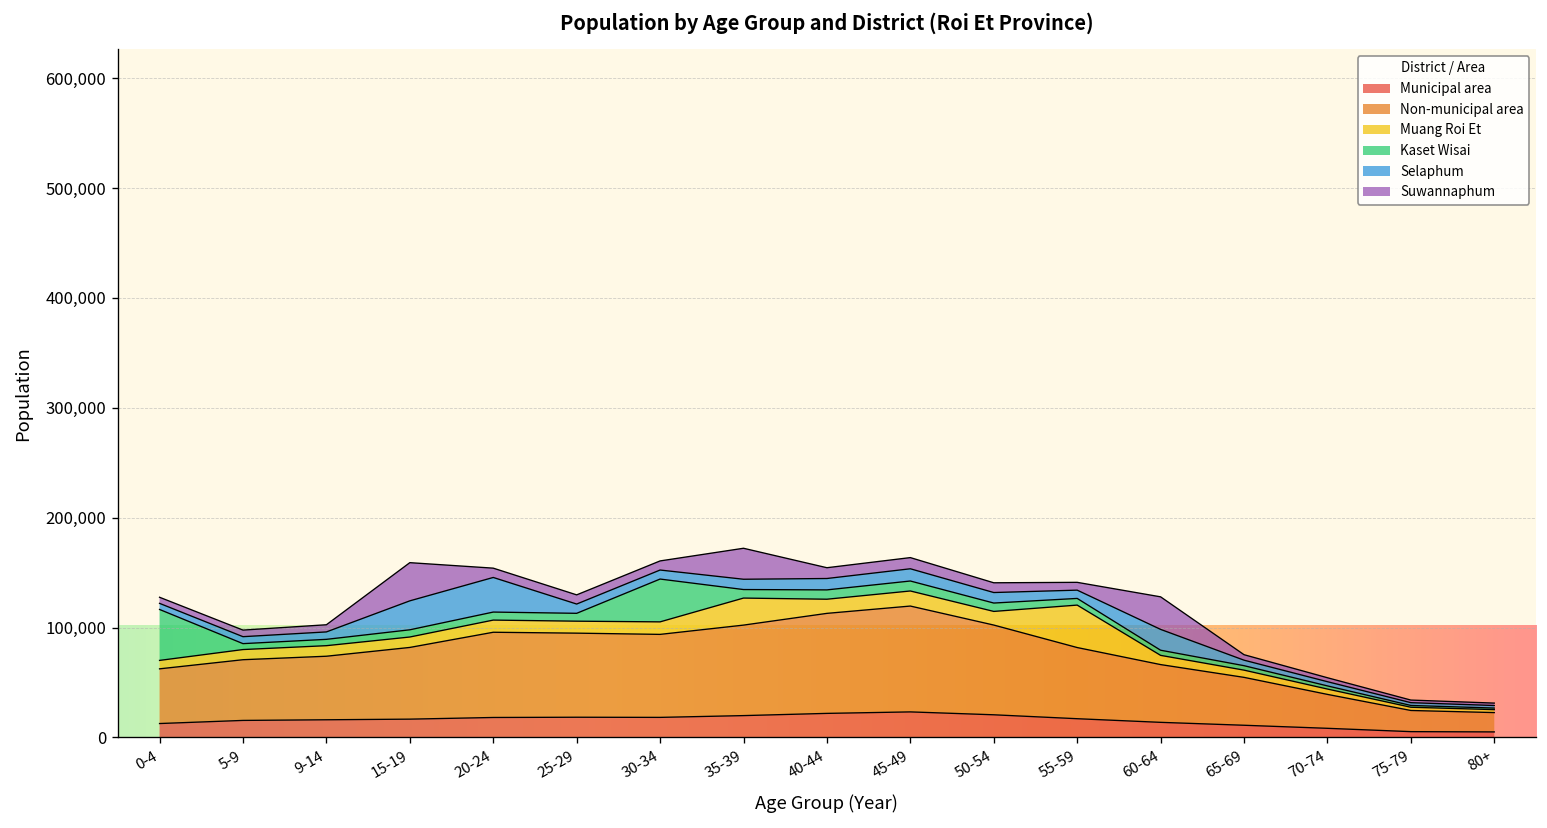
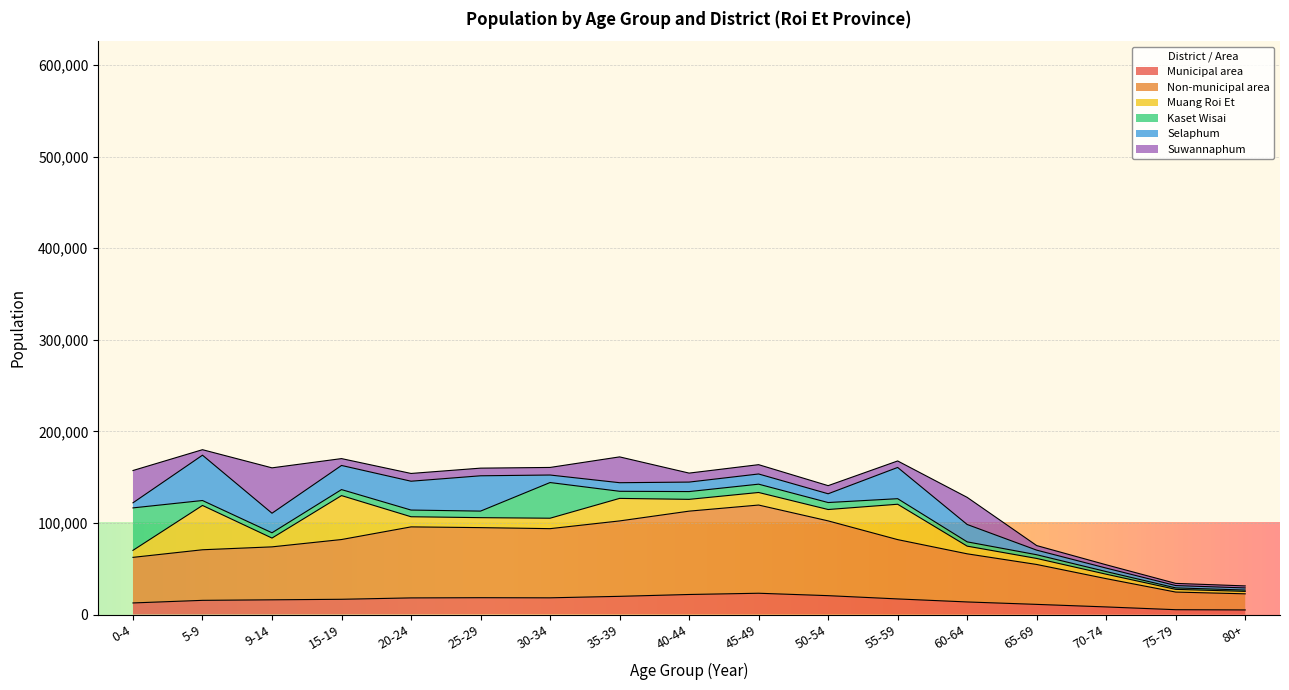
  {
    "Muang Roi Et": {
      "0-4": "10,000",
-     "5-9": "10,000",
+     "5-9": "50,000",
      "9-14": "10,000",
-     "15-19": "10,000",
+     "15-19": "50,000",
      "20-24": "10,000",
      "25-29": "10,000",
      "30-34": "10,000",
      "35-39": "20,000",
      "40-44": "10,000",
      "45-49": "10,000",
      "50-54": "10,000",
      "55-59": "40,000",
      "60-64": "10,000",
      "65-69": "10,000",
      "70-74": "0"
    },
    "Kaset Wisai": {
      "0-4": "50,000",
      "5-9": "10,000",
      "9-14": "10,000",
      "15-19": "10,000",
      "20-24": "10,000",
      "25-29": "10,000",
      "30-34": "40,000",
      "35-39": "10,000",
      "40-44": "10,000",
      "45-49": "10,000",
      "50-54": "10,000",
      "55-59": "10,000",
      "60-64": "0",
      "65-69": "0",
      "70-74": "0"
    },
    "Selaphum": {
      "0-4": "10,000",
-     "5-9": "10,000",
-     "9-14": "10,000",
+     "5-9": "50,000",
+     "9-14": "20,000",
      "15-19": "30,000",
      "20-24": "30,000",
-     "25-29": "10,000",
+     "25-29": "40,000",
      "30-34": "10,000",
      "35-39": "10,000",
      "40-44": "10,000",
      "45-49": "10,000",
      "50-54": "10,000",
-     "55-59": "10,000",
+     "55-59": "30,000",
      "60-64": "20,000",
      "65-69": "10,000",
      "70-74": "0"
    },
    "Suwannaphum": {
-     "0-4": "10,000",
+     "0-4": "40,000",
      "5-9": "10,000",
-     "9-14": "10,000",
-     "15-19": "30,000",
+     "9-14": "50,000",
+     "15-19": "10,000",
      "20-24": "10,000",
      "25-29": "10,000",
      "30-34": "10,000",
      "35-39": "30,000",
      "40-44": "10,000",
      "45-49": "10,000",
      "50-54": "10,000",
      "55-59": "10,000",
      "60-64": "30,000",
      "65-69": "0",
      "70-74": "0"
    }
  }
